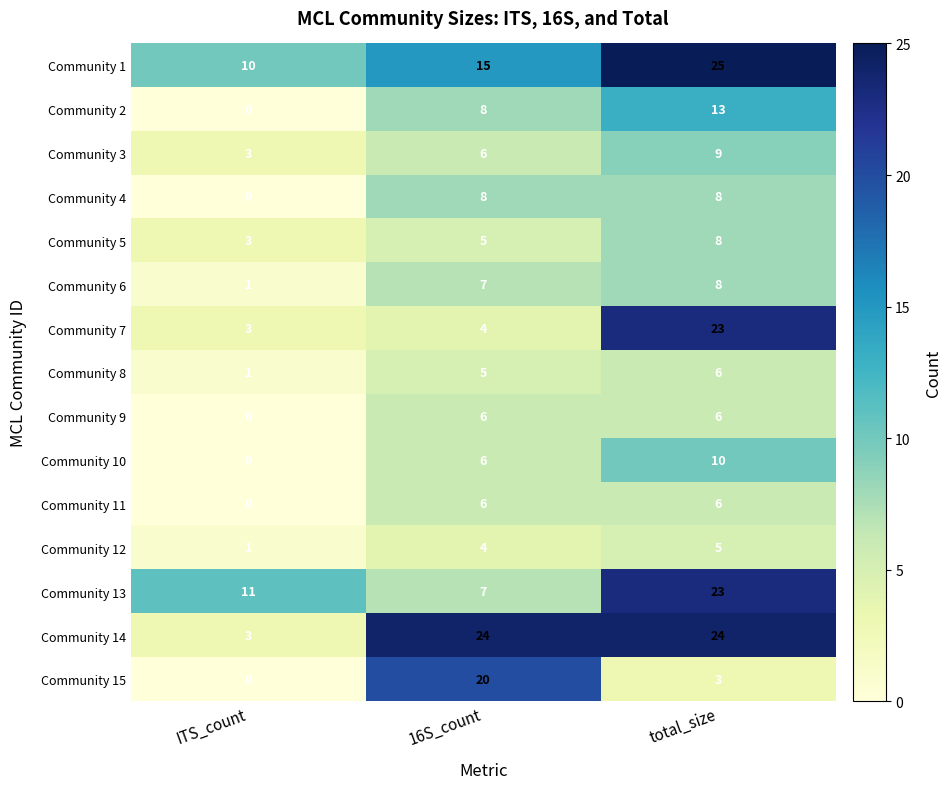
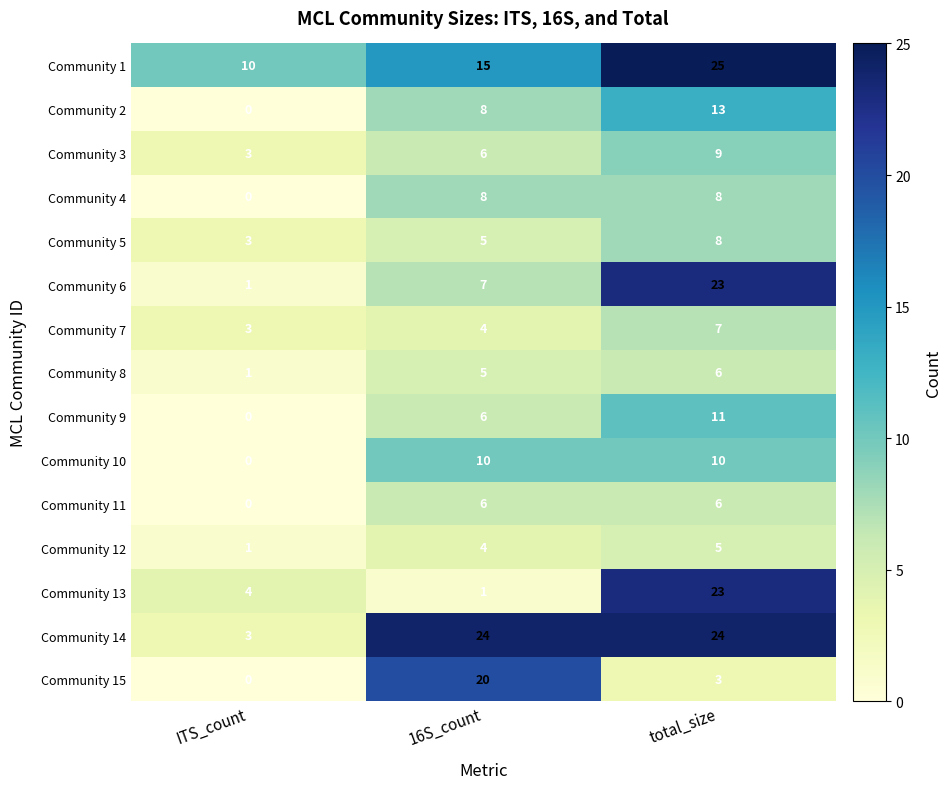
  {
    "Community 1": {
      "ITS_count": 10,
      "16S_count": 15,
      "total_size": 25
    },
    "Community 2": {
      "16S_count": 8,
      "total_size": 13
    },
    "Community 3": {
      "ITS_count": 3,
      "16S_count": 6,
      "total_size": 9
    },
    "Community 4": {
      "16S_count": 8,
      "total_size": 8
    },
    "Community 5": {
      "ITS_count": 3,
      "16S_count": 5,
      "total_size": 8
    },
    "Community 6": {
      "ITS_count": 1,
      "16S_count": 7,
-     "total_size": 8
+     "total_size": 23
    },
    "Community 7": {
      "ITS_count": 3,
      "16S_count": 4,
-     "total_size": 23
+     "total_size": 7
    },
    "Community 8": {
      "ITS_count": 1,
      "16S_count": 5,
      "total_size": 6
    },
    "Community 9": {
      "16S_count": 6,
-     "total_size": 6
+     "total_size": 11
    },
    "Community 10": {
-     "16S_count": 6,
+     "16S_count": 10,
      "total_size": 10
    },
    "Community 11": {
      "16S_count": 6,
      "total_size": 6
    },
    "Community 12": {
      "ITS_count": 1,
      "16S_count": 4,
      "total_size": 5
    },
    "Community 13": {
-     "ITS_count": 11,
-     "16S_count": 7,
+     "ITS_count": 4,
+     "16S_count": 1,
      "total_size": 23
    },
    "Community 14": {
      "ITS_count": 3,
      "16S_count": 24,
      "total_size": 24
    },
    "Community 15": {
      "16S_count": 20,
      "total_size": 3
    }
  }
